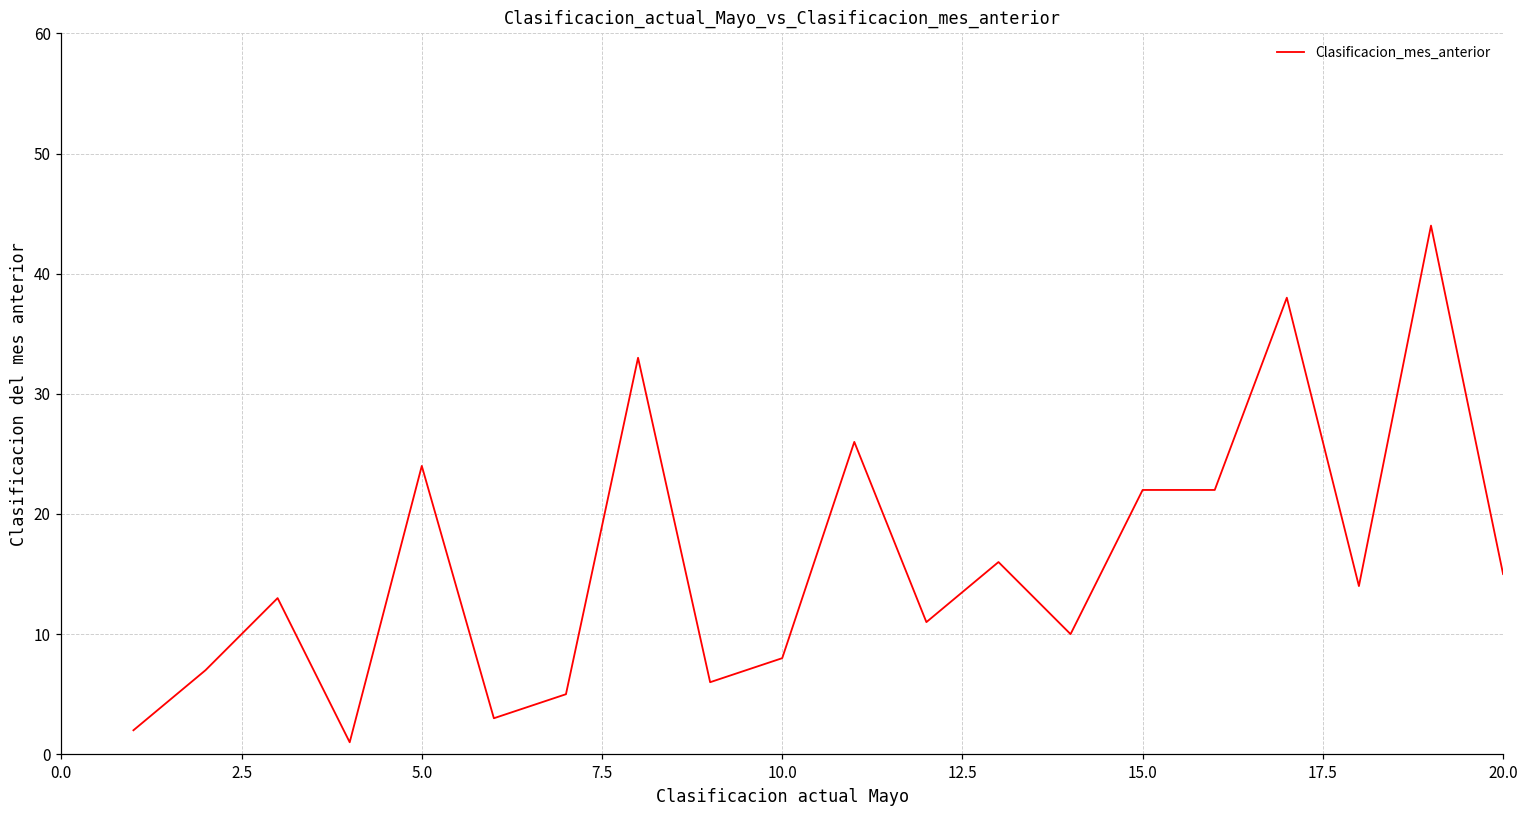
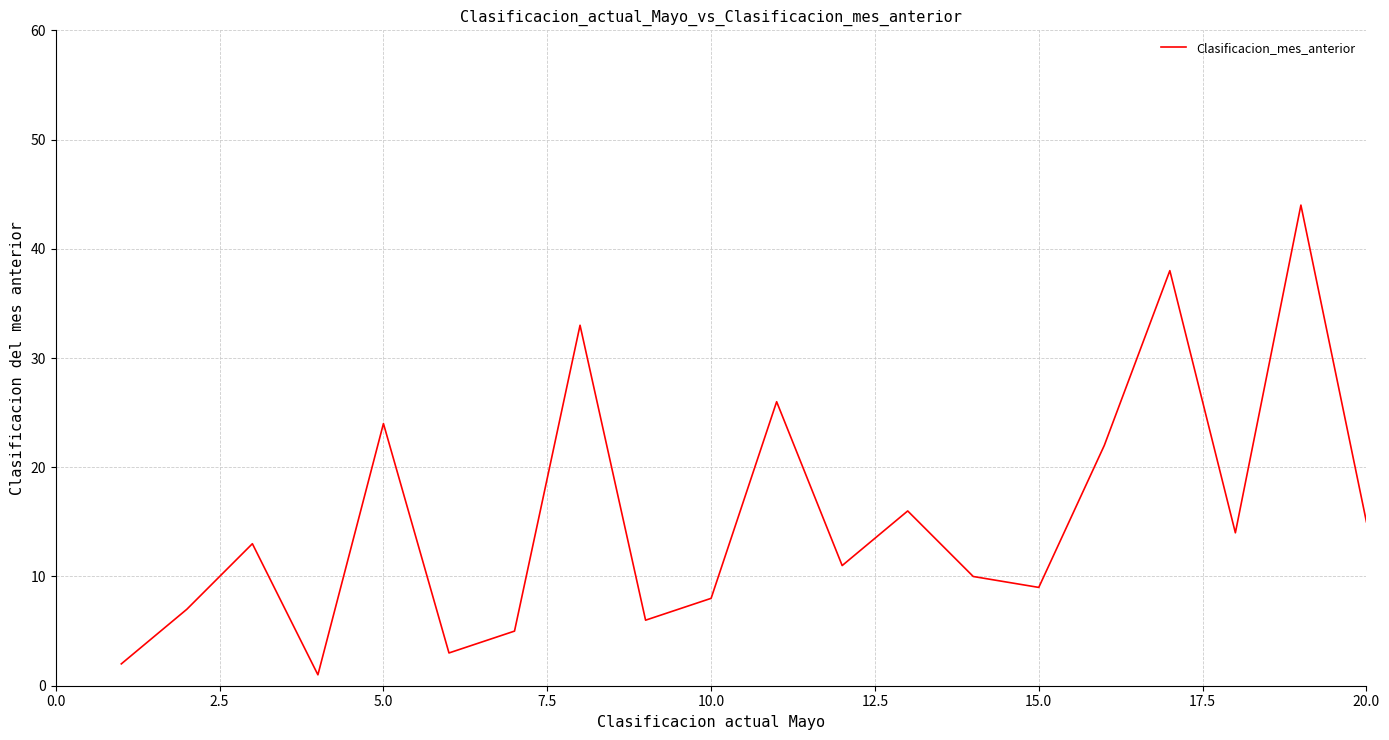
  {
    "5.0": 24,
    "10.0": 8,
-   "15.0": 22,
+   "15.0": 9,
    "20.0": 15
  }
